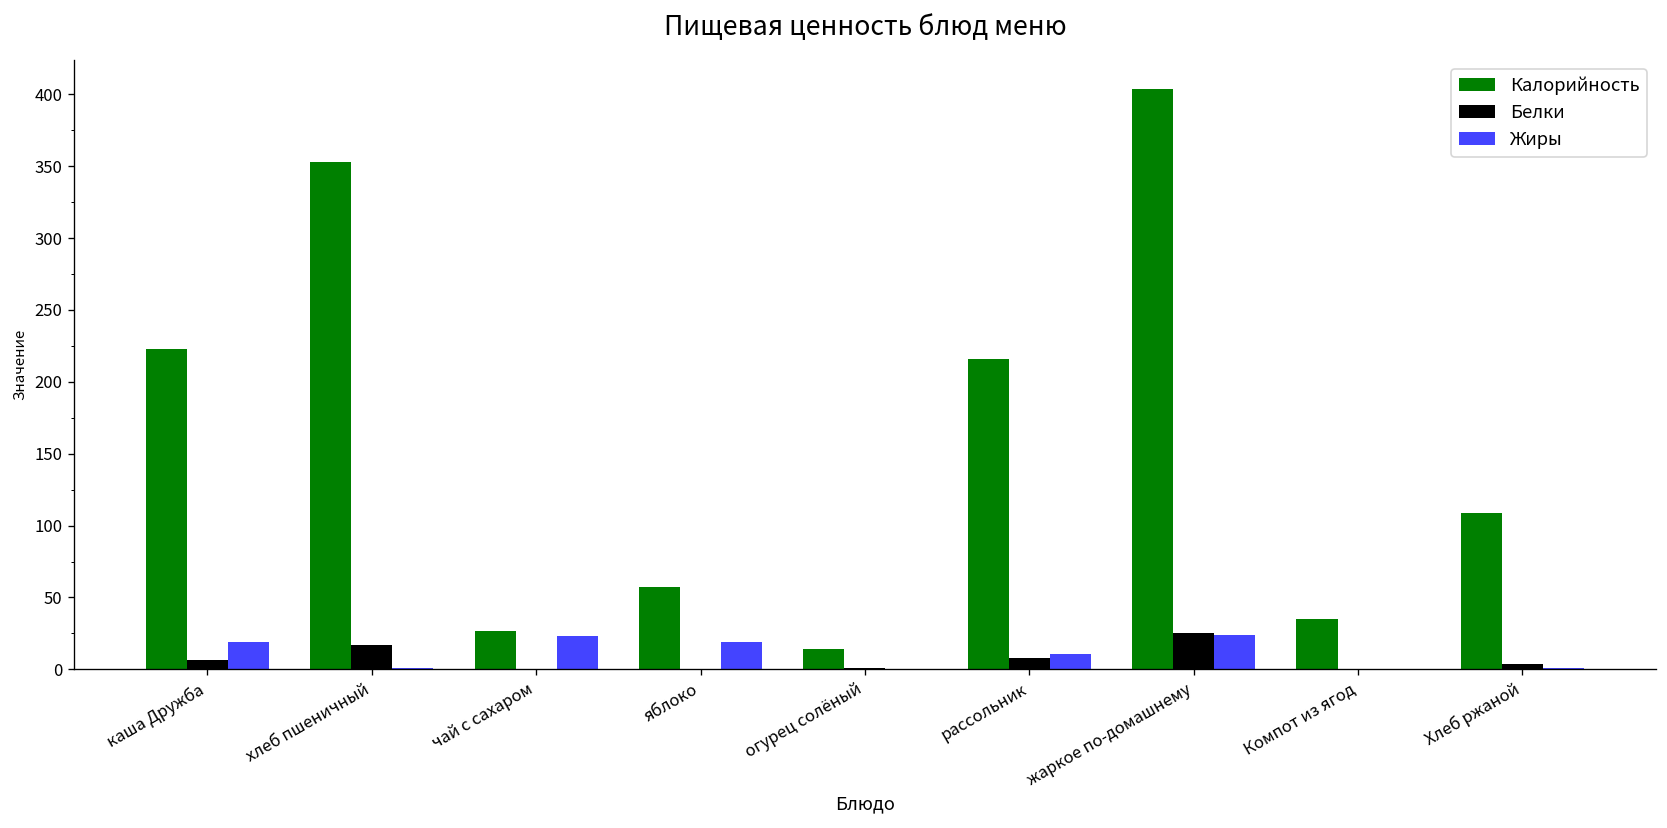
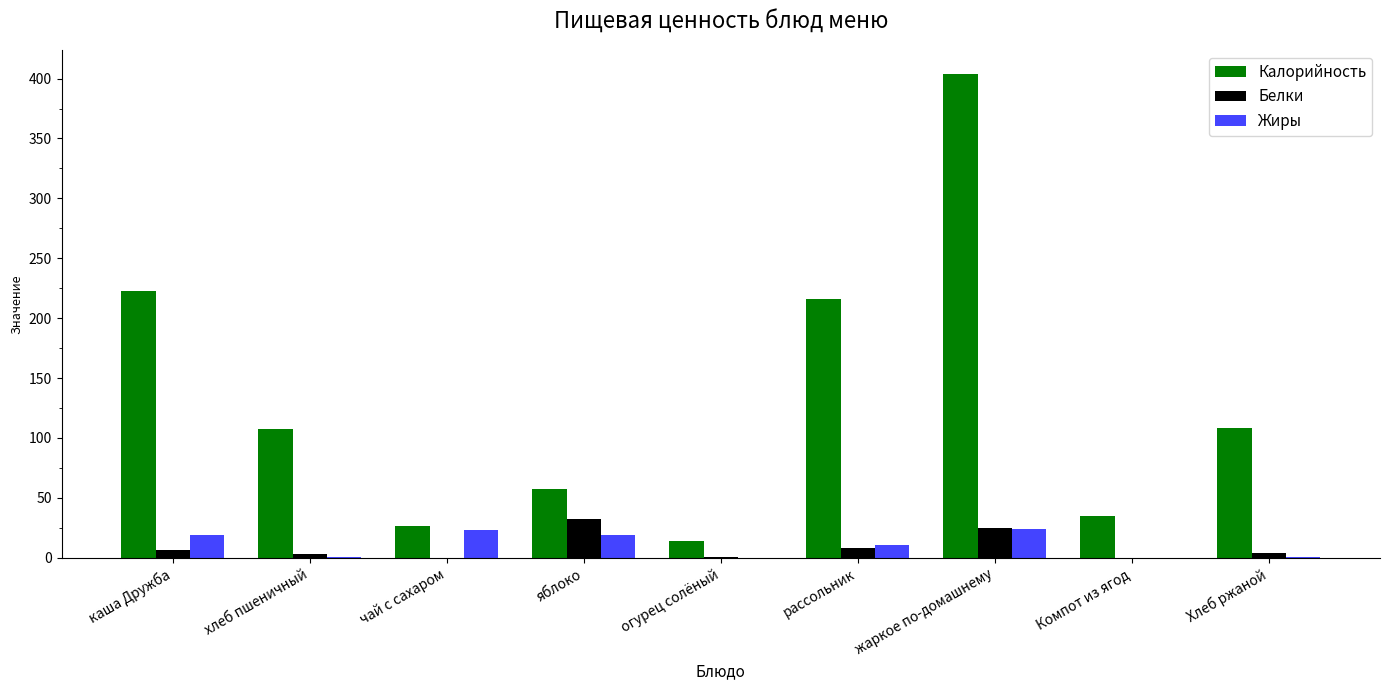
  {
    "Калорийность": {
      "каша Дружба": 223,
-     "хлеб пшеничный": 353,
+     "хлеб пшеничный": 107,
      "чай с сахаром": 27,
      "яблоко": 57,
      "огурец солёный": 14,
      "рассольник": 216,
      "жаркое по-домашнему": 404,
      "Компот из ягод": 35,
      "Хлеб ржаной": 109
    },
    "Белки": {
      "каша Дружба": 6,
-     "хлеб пшеничный": 17,
+     "хлеб пшеничный": 3,
      "чай с сахаром": 0,
-     "яблоко": 0,
+     "яблоко": 33,
      "рассольник": 8,
      "жаркое по-домашнему": 25,
      "Компот из ягод": 0,
      "Хлеб ржаной": 4
    },
    "Жиры": {
      "каша Дружба": 19,
      "чай с сахаром": 23,
      "яблоко": 19,
      "рассольник": 10,
      "жаркое по-домашнему": 24,
      "Компот из ягод": 0
    }
  }
